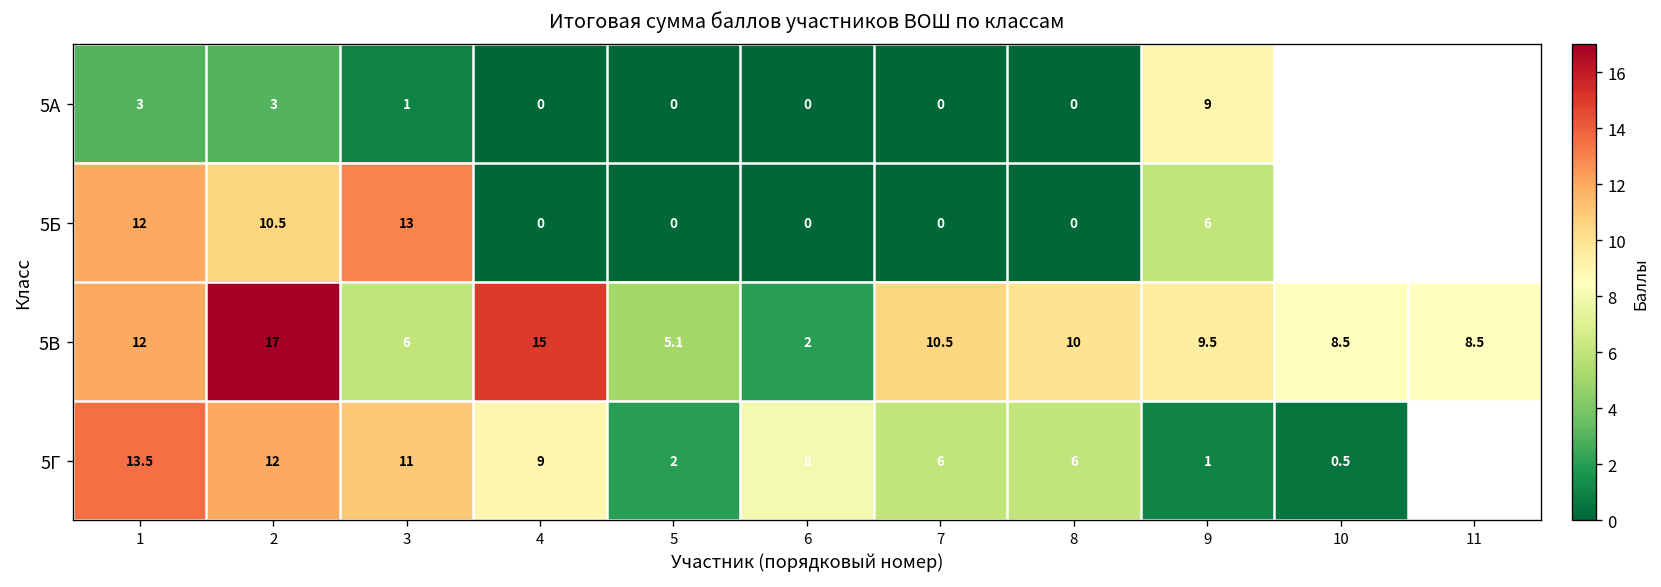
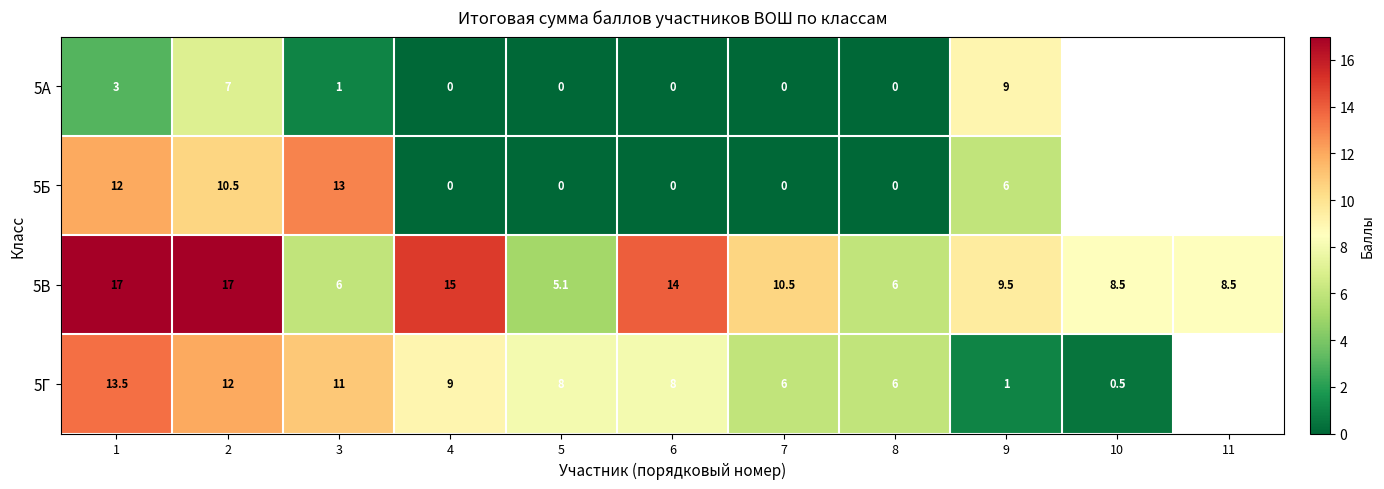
  {
    "5А": {
      "1": 3,
-     "2": 3,
+     "2": 7,
      "3": 1,
      "4": 0,
      "5": 0,
      "6": 0,
      "7": 0,
      "8": 0,
      "9": 9
    },
    "5Б": {
      "1": 12,
      "2": 10.5,
      "3": 13,
      "4": 0,
      "5": 0,
      "6": 0,
      "7": 0,
      "8": 0,
      "9": 6
    },
    "5В": {
-     "1": 12,
+     "1": 17,
      "2": 17,
      "3": 6,
      "4": 15,
      "5": 5.1,
-     "6": 2,
+     "6": 14,
      "7": 10.5,
-     "8": 10,
+     "8": 6,
      "9": 9.5,
      "10": 8.5,
      "11": 8.5
    },
    "5Г": {
      "1": 13.5,
      "2": 12,
      "3": 11,
      "4": 9,
-     "5": 2,
+     "5": 8,
      "6": 8,
      "7": 6,
      "8": 6,
      "9": 1,
      "10": 0.5
    }
  }
